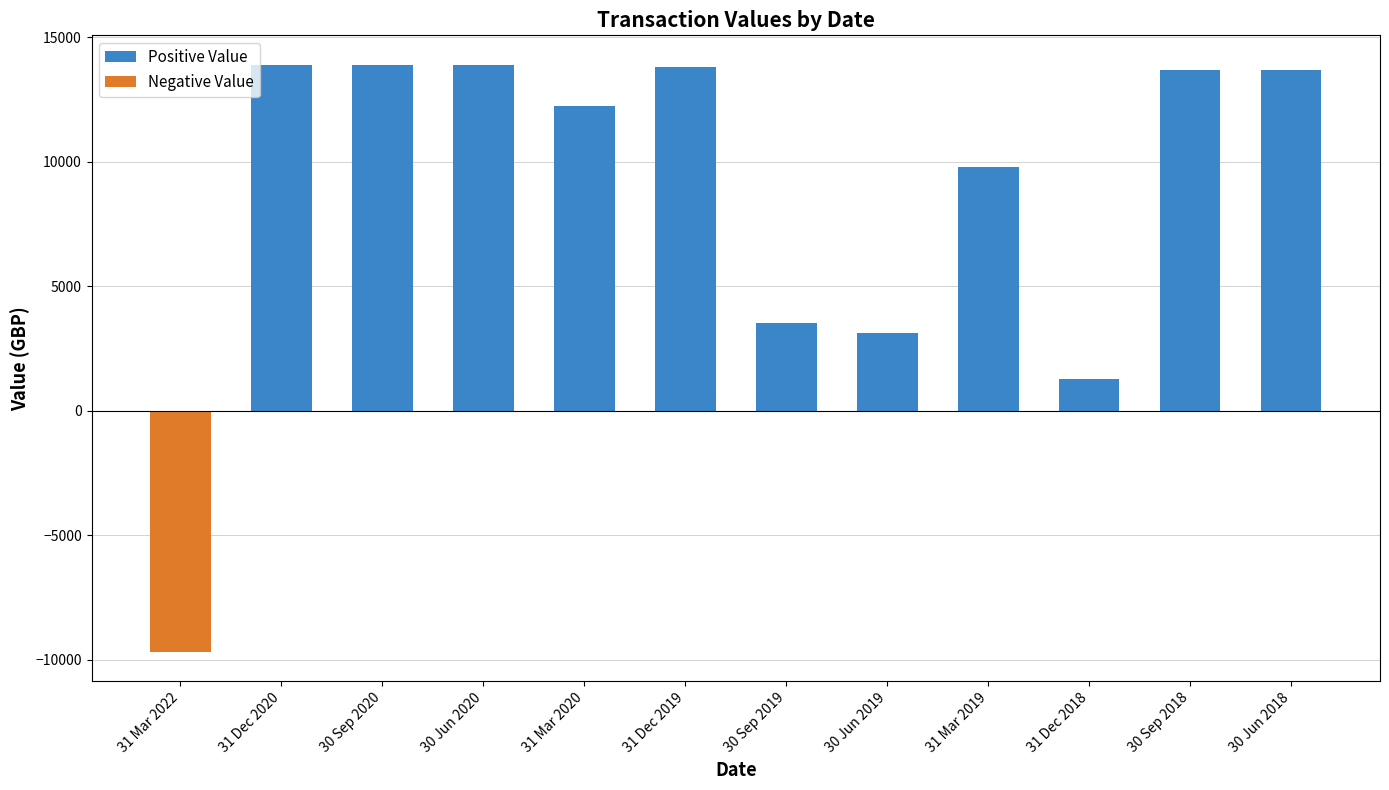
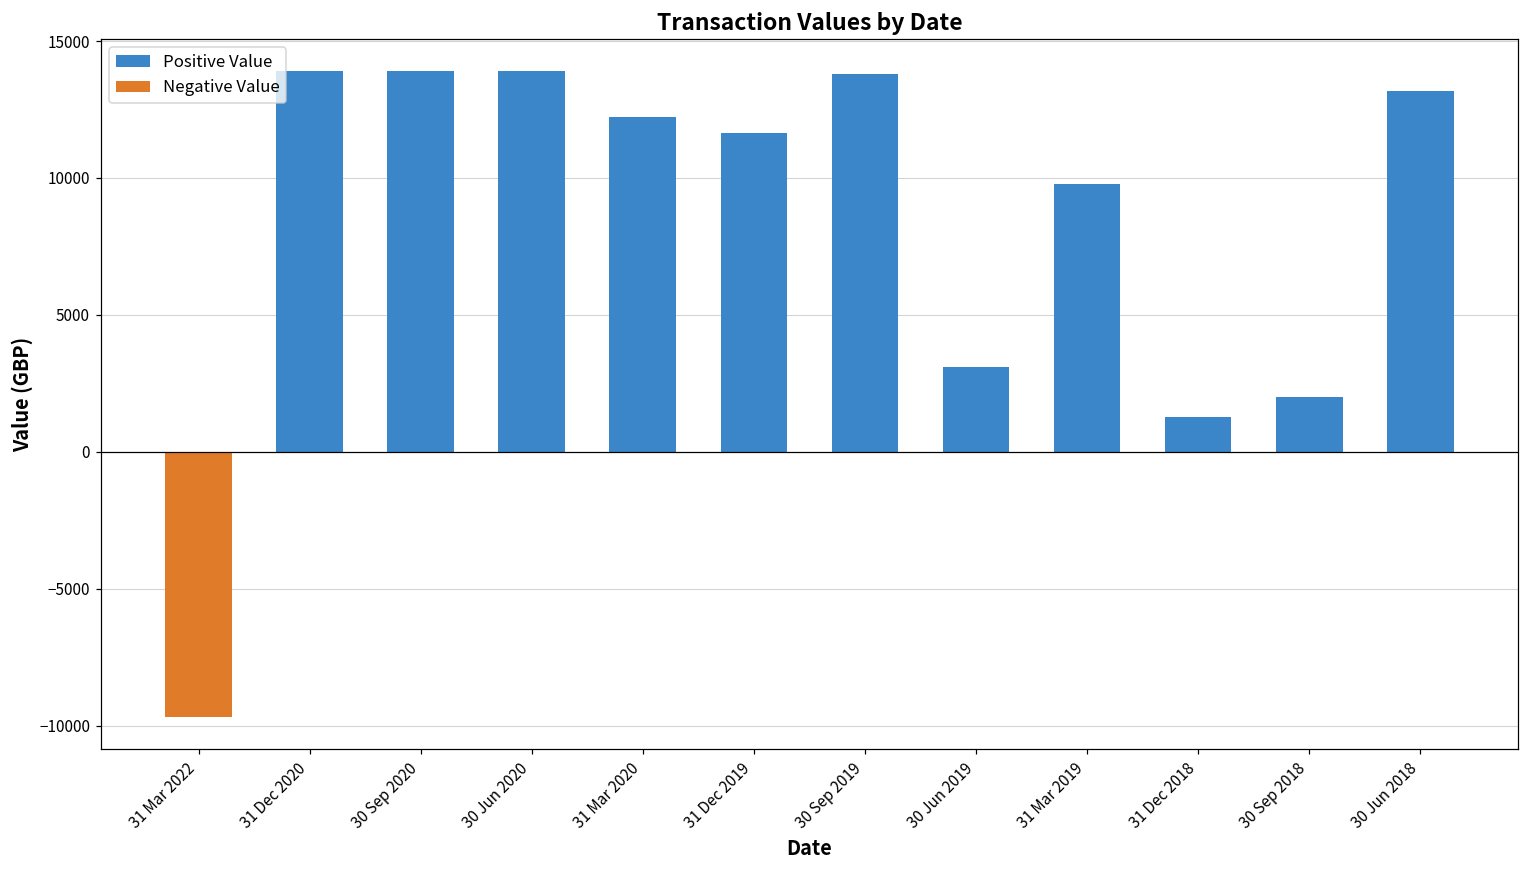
  {
    "31 Mar 2022": -9700,
    "31 Dec 2020": 13900,
    "30 Sep 2020": 13900,
    "30 Jun 2020": 13900,
    "31 Mar 2020": 12200,
-   "31 Dec 2019": 13800,
-   "30 Sep 2019": 3500,
+   "31 Dec 2019": 11600,
+   "30 Sep 2019": 13800,
    "30 Jun 2019": 3100,
    "31 Mar 2019": 9800,
    "31 Dec 2018": 1300,
-   "30 Sep 2018": 13700,
-   "30 Jun 2018": 13700
+   "30 Sep 2018": 2000,
+   "30 Jun 2018": 13200
  }
